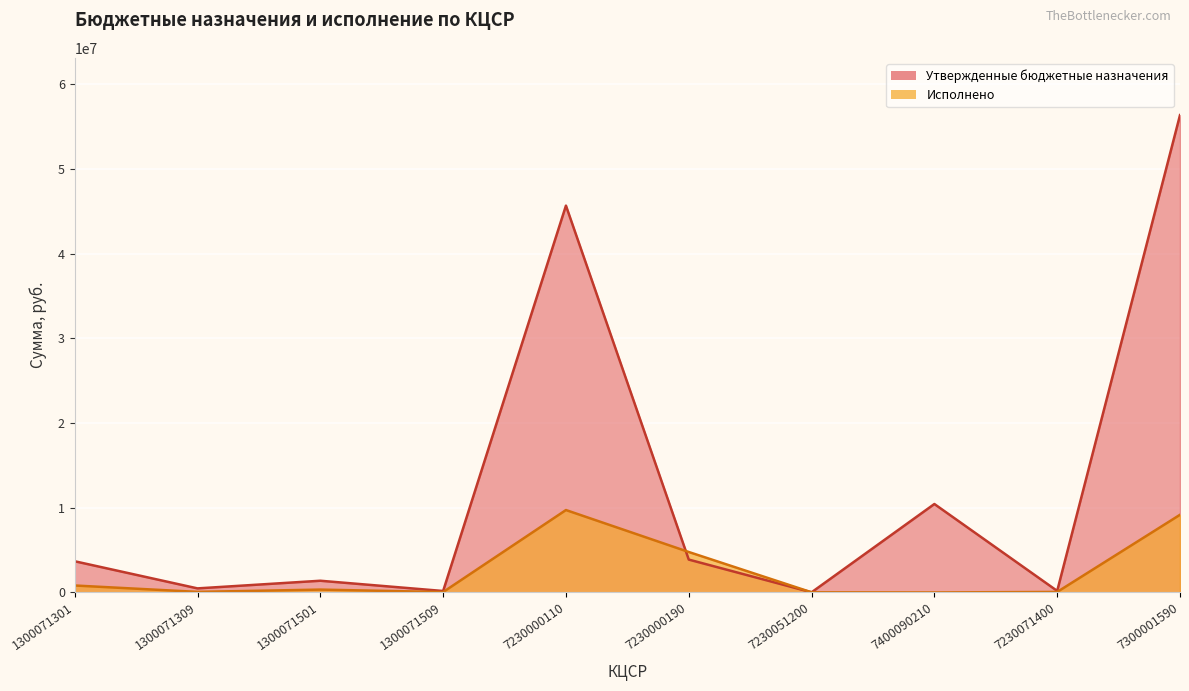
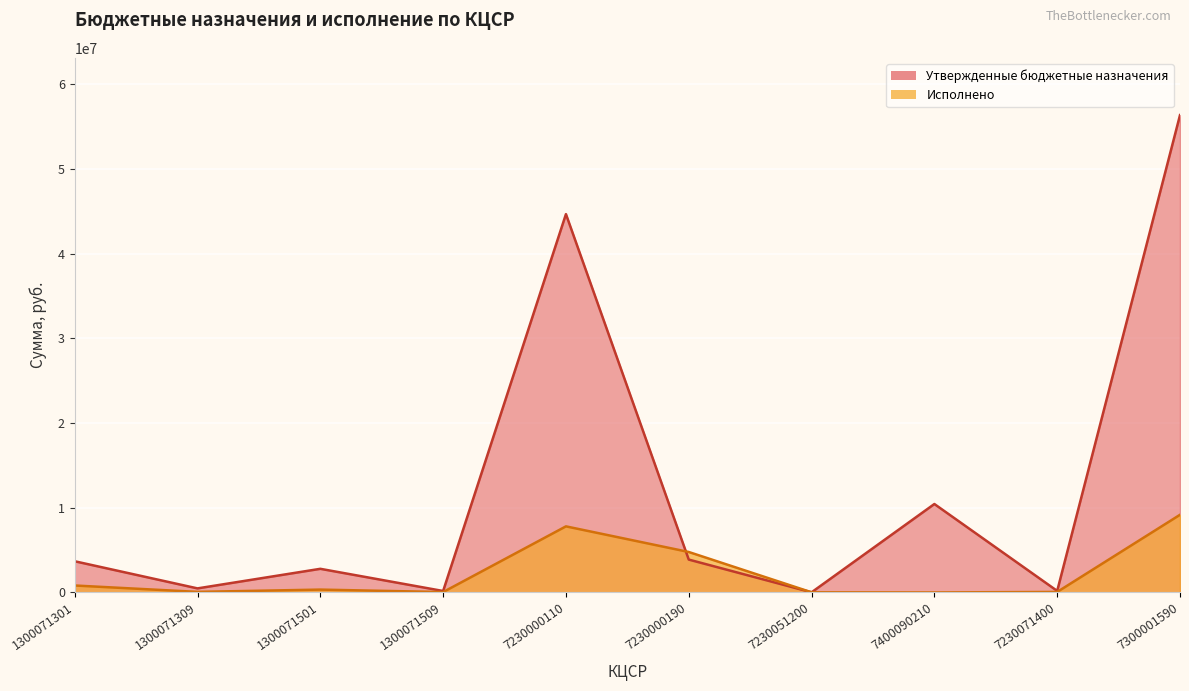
  {
    "Утвержденные бюджетные назначения": {
      "1300071301": 4000000,
      "1300071309": 0,
-     "1300071501": 1000000,
-     "7230000110": 46000000,
+     "1300071501": 3000000,
+     "7230000110": 45000000,
      "7230000190": 4000000,
      "7400090210": 10000000,
      "7300001590": 56000000
    },
    "Исполнено": {
      "1300071301": 1000000,
      "1300071309": 0,
      "1300071501": 0,
-     "7230000110": 10000000,
+     "7230000110": 8000000,
      "7230000190": 5000000,
      "7400090210": 0,
      "7300001590": 9000000
    }
  }
